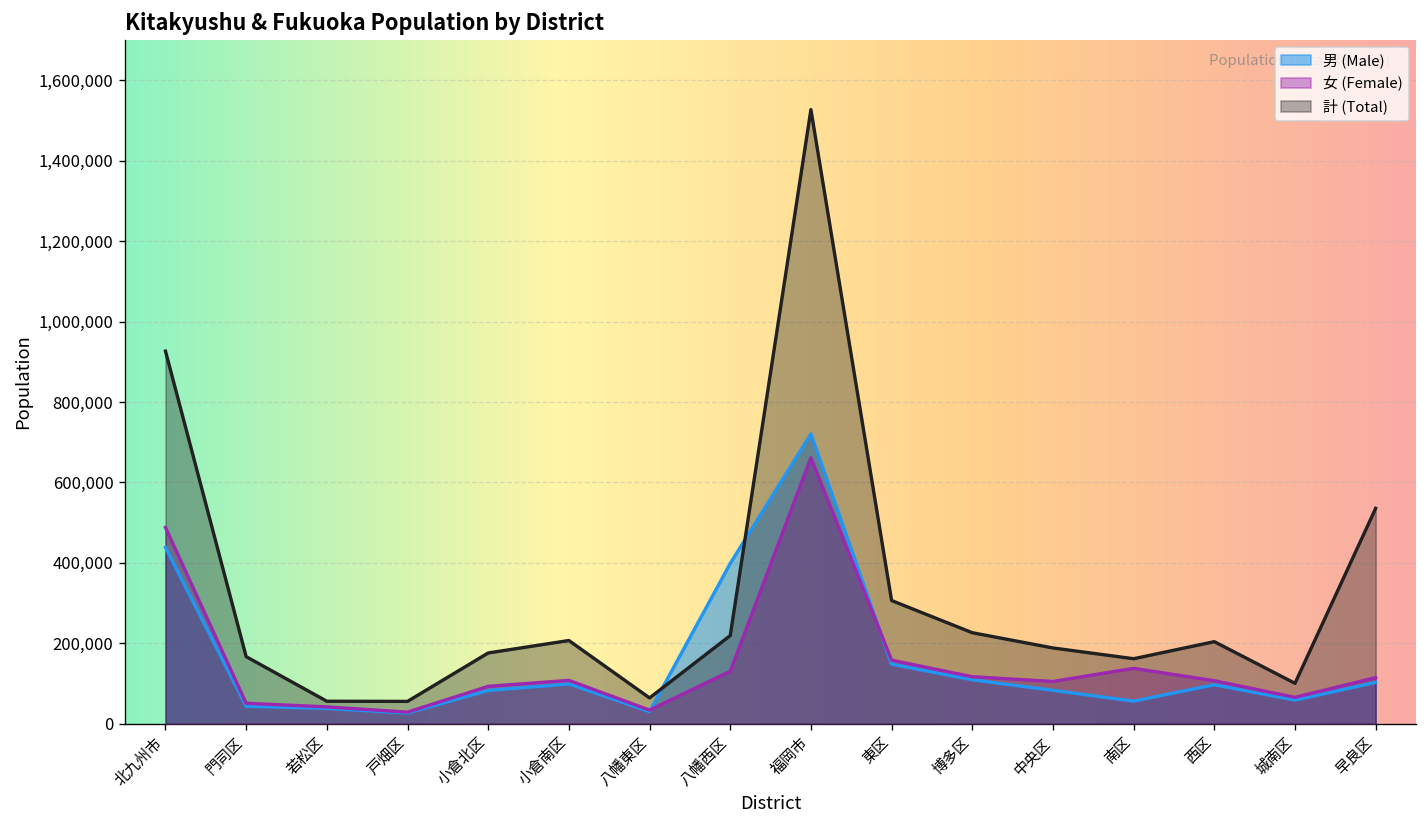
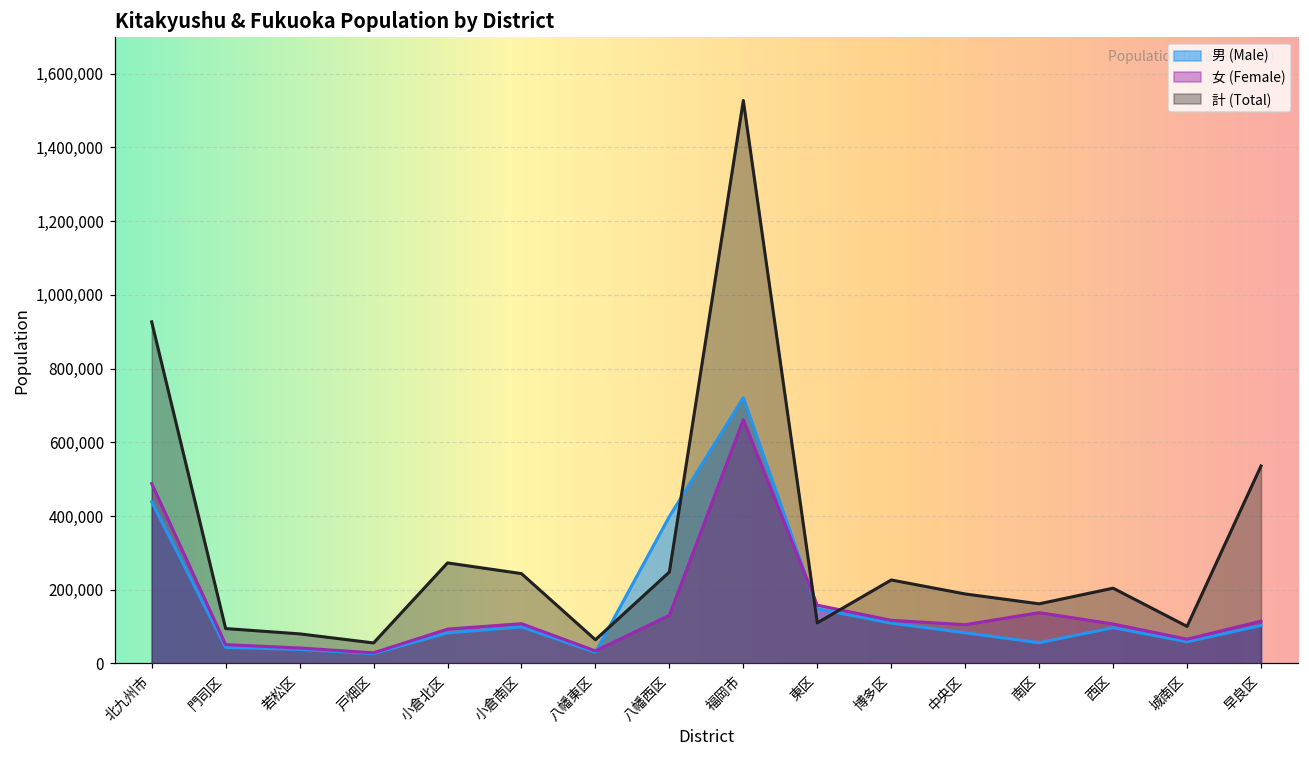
  {
    "男 (Male)": {
      "北九州市": "440,000",
      "小倉北区": "80,000",
      "小倉南区": "100,000",
      "八幡西区": "400,000",
      "福岡市": "720,000",
      "東区": "150,000",
      "博多区": "110,000",
      "中央区": "80,000",
      "南区": "60,000",
      "西区": "100,000",
      "早良区": "100,000"
    },
    "女 (Female)": {
      "北九州市": "490,000",
      "小倉北区": "90,000",
      "小倉南区": "110,000",
      "八幡西区": "130,000",
      "福岡市": "660,000",
      "東区": "160,000",
      "博多区": "120,000",
      "中央区": "110,000",
      "南区": "140,000",
      "西区": "110,000",
      "早良区": "110,000"
    },
    "計 (Total)": {
      "北九州市": "930,000",
-     "門司区": "170,000",
-     "若松区": "60,000",
+     "門司区": "90,000",
+     "若松区": "80,000",
      "戸畑区": "60,000",
-     "小倉北区": "180,000",
-     "小倉南区": "210,000",
+     "小倉北区": "270,000",
+     "小倉南区": "240,000",
      "八幡東区": "60,000",
-     "八幡西区": "220,000",
+     "八幡西区": "250,000",
      "福岡市": "1,530,000",
-     "東区": "310,000",
+     "東区": "110,000",
      "博多区": "230,000",
      "中央区": "190,000",
      "南区": "160,000",
      "西区": "200,000",
      "城南区": "100,000",
      "早良区": "540,000"
    }
  }
